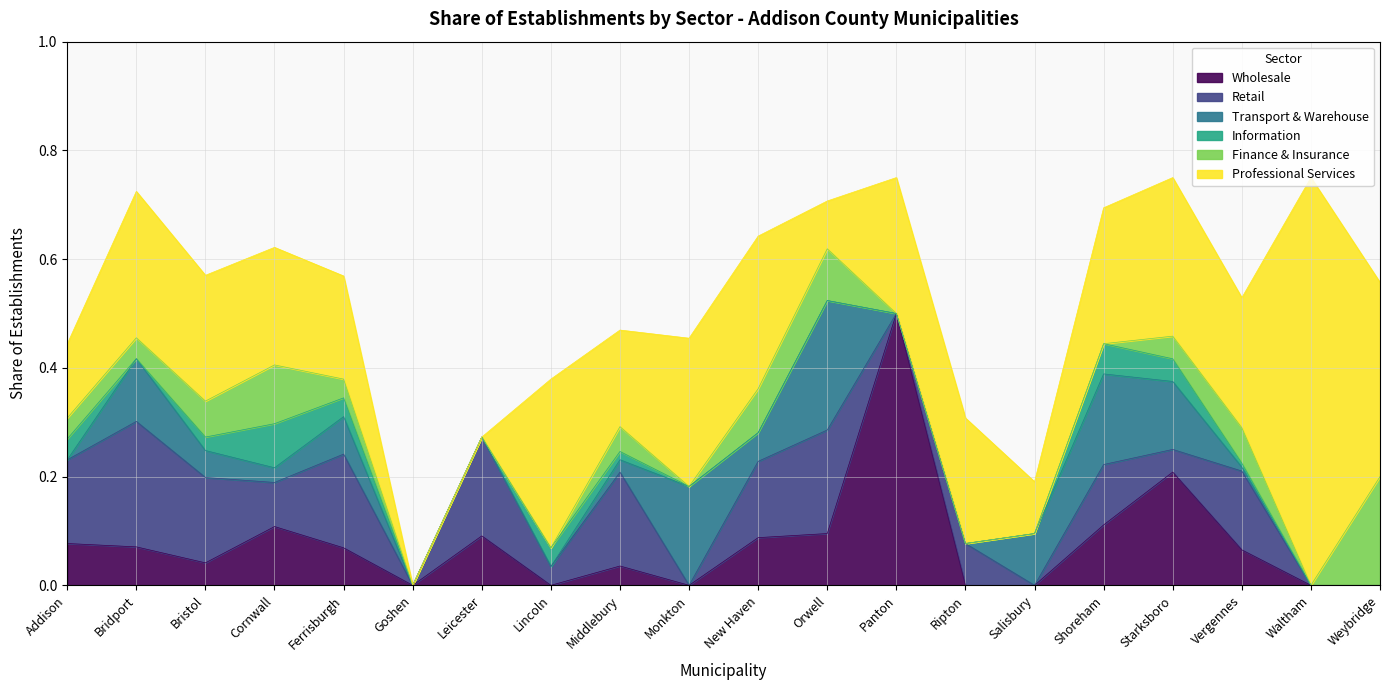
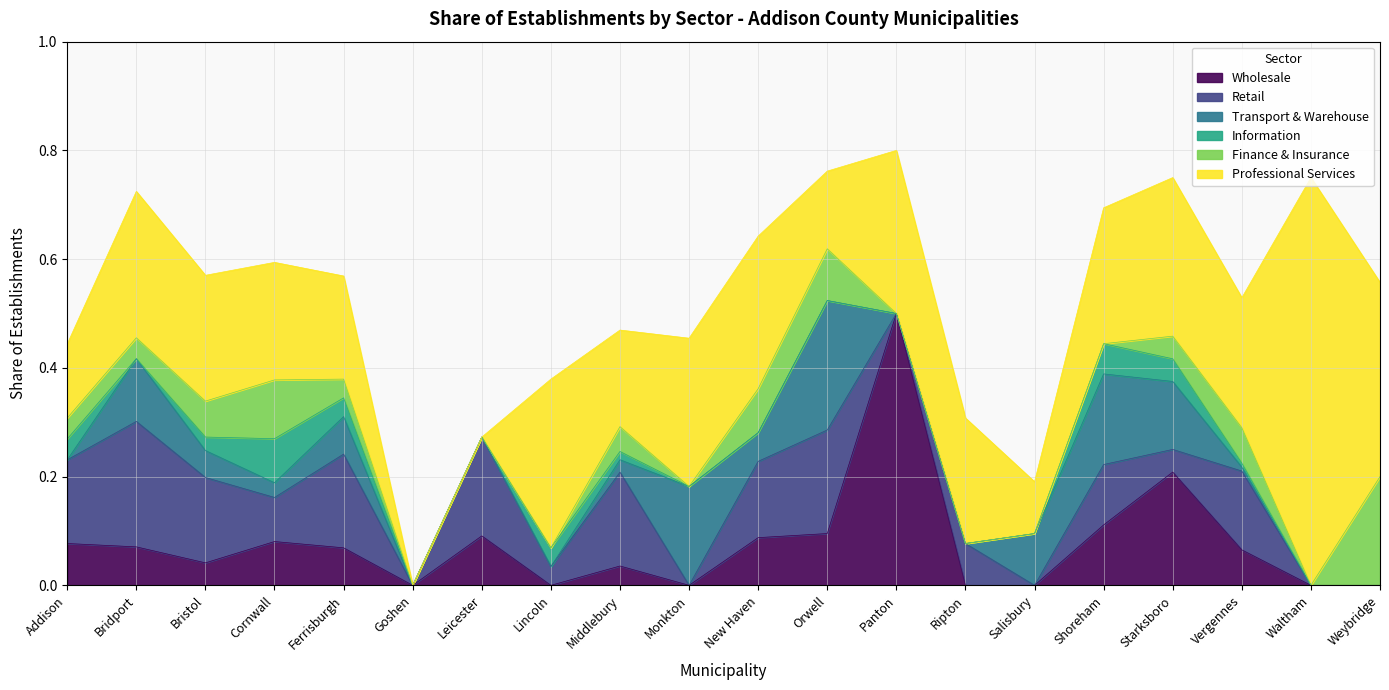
  {
    "Wholesale": {
      "Addison": 0.08,
      "Bridport": 0.07,
      "Bristol": 0.04,
-     "Cornwall": 0.11,
+     "Cornwall": 0.08,
      "Ferrisburgh": 0.07,
      "Leicester": 0.09,
      "Lincoln": 0.00,
      "Middlebury": 0.04,
      "New Haven": 0.09,
      "Orwell": 0.10,
      "Ripton": 0.00,
      "Shoreham": 0.11,
      "Starksboro": 0.21,
      "Vergennes": 0.07
    },
    "Finance & Insurance": {
      "Addison": 0.04,
      "Bridport": 0.04,
      "Bristol": 0.07,
      "Cornwall": 0.11,
      "Ferrisburgh": 0.03,
      "Middlebury": 0.05,
      "New Haven": 0.08,
      "Orwell": 0.10,
      "Starksboro": 0.04,
      "Vergennes": 0.07,
      "Weybridge": 0.20
    },
    "Professional Services": {
      "Addison": 0.14,
      "Bridport": 0.27,
      "Bristol": 0.23,
      "Cornwall": 0.22,
      "Ferrisburgh": 0.19,
      "Lincoln": 0.31,
      "Middlebury": 0.18,
      "Monkton": 0.27,
      "New Haven": 0.28,
-     "Orwell": 0.09,
-     "Panton": 0.25,
+     "Orwell": 0.14,
+     "Panton": 0.30,
      "Ripton": 0.23,
      "Salisbury": 0.10,
      "Shoreham": 0.25,
      "Starksboro": 0.29,
      "Vergennes": 0.24,
      "Weybridge": 0.36
    }
  }
